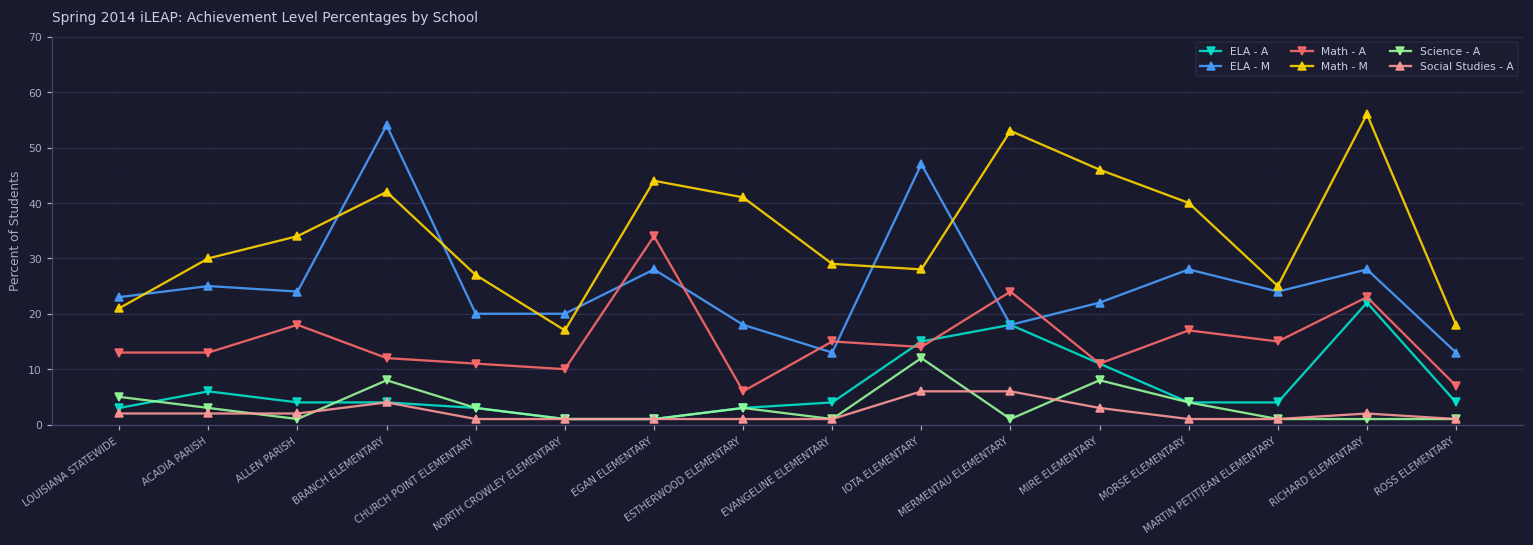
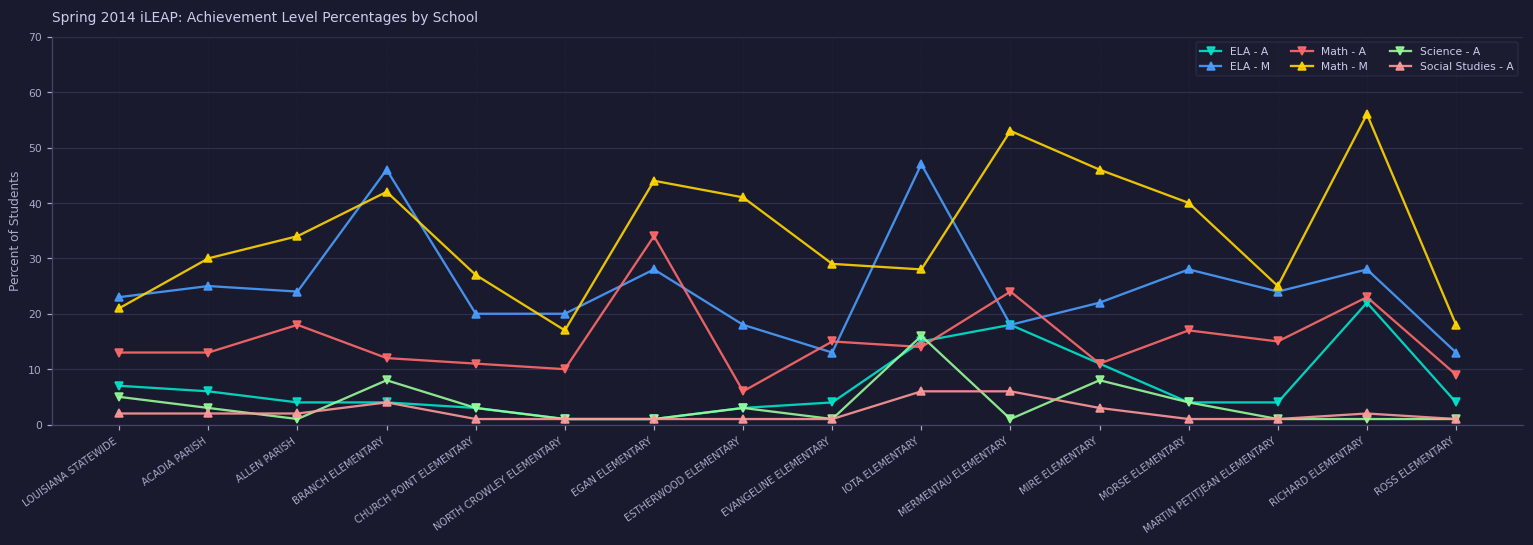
  {
    "ELA - A": {
-     "LOUISIANA STATEWIDE": 3,
+     "LOUISIANA STATEWIDE": 7,
      "ACADIA PARISH": 6,
      "ALLEN PARISH": 4,
      "EVANGELINE ELEMENTARY": 4,
      "IOTA ELEMENTARY": 15,
      "MARTIN PETITJEAN ELEMENTARY": 4,
      "RICHARD ELEMENTARY": 22,
      "ROSS ELEMENTARY": 4
    },
    "ELA - M": {
      "LOUISIANA STATEWIDE": 23,
      "ACADIA PARISH": 25,
      "ALLEN PARISH": 24,
-     "BRANCH ELEMENTARY": 54,
+     "BRANCH ELEMENTARY": 46,
      "CHURCH POINT ELEMENTARY": 20,
      "NORTH CROWLEY ELEMENTARY": 20,
      "EGAN ELEMENTARY": 28,
      "ESTHERWOOD ELEMENTARY": 18,
      "EVANGELINE ELEMENTARY": 13,
      "IOTA ELEMENTARY": 47,
      "MIRE ELEMENTARY": 22,
      "MORSE ELEMENTARY": 28,
      "MARTIN PETITJEAN ELEMENTARY": 24,
      "RICHARD ELEMENTARY": 28,
      "ROSS ELEMENTARY": 13
    },
    "Math - A": {
      "LOUISIANA STATEWIDE": 13,
      "ACADIA PARISH": 13,
      "ALLEN PARISH": 18,
      "BRANCH ELEMENTARY": 12,
      "CHURCH POINT ELEMENTARY": 11,
      "NORTH CROWLEY ELEMENTARY": 10,
      "EGAN ELEMENTARY": 34,
      "ESTHERWOOD ELEMENTARY": 6,
      "EVANGELINE ELEMENTARY": 15,
      "IOTA ELEMENTARY": 14,
      "MERMENTAU ELEMENTARY": 24,
      "MORSE ELEMENTARY": 17,
      "MARTIN PETITJEAN ELEMENTARY": 15,
      "RICHARD ELEMENTARY": 23,
-     "ROSS ELEMENTARY": 7
+     "ROSS ELEMENTARY": 9
    },
    "Math - M": {
      "LOUISIANA STATEWIDE": 21,
      "ACADIA PARISH": 30,
      "ALLEN PARISH": 34,
      "BRANCH ELEMENTARY": 42,
      "CHURCH POINT ELEMENTARY": 27,
      "NORTH CROWLEY ELEMENTARY": 17,
      "EGAN ELEMENTARY": 44,
      "ESTHERWOOD ELEMENTARY": 41,
      "EVANGELINE ELEMENTARY": 29,
      "IOTA ELEMENTARY": 28,
      "MERMENTAU ELEMENTARY": 53,
      "MIRE ELEMENTARY": 46,
      "MORSE ELEMENTARY": 40,
      "MARTIN PETITJEAN ELEMENTARY": 25,
      "RICHARD ELEMENTARY": 56,
      "ROSS ELEMENTARY": 18
    },
    "Science - A": {
      "LOUISIANA STATEWIDE": 5,
      "ACADIA PARISH": 3,
      "ALLEN PARISH": 1,
      "BRANCH ELEMENTARY": 8,
-     "IOTA ELEMENTARY": 12,
+     "IOTA ELEMENTARY": 16,
      "MERMENTAU ELEMENTARY": 1,
      "MIRE ELEMENTARY": 8,
      "RICHARD ELEMENTARY": 1
    },
    "Social Studies - A": {
      "LOUISIANA STATEWIDE": 2,
      "ACADIA PARISH": 2,
      "ALLEN PARISH": 2,
      "CHURCH POINT ELEMENTARY": 1,
      "ESTHERWOOD ELEMENTARY": 1,
      "IOTA ELEMENTARY": 6,
      "MERMENTAU ELEMENTARY": 6,
      "MIRE ELEMENTARY": 3,
      "MORSE ELEMENTARY": 1,
      "RICHARD ELEMENTARY": 2
    }
  }
